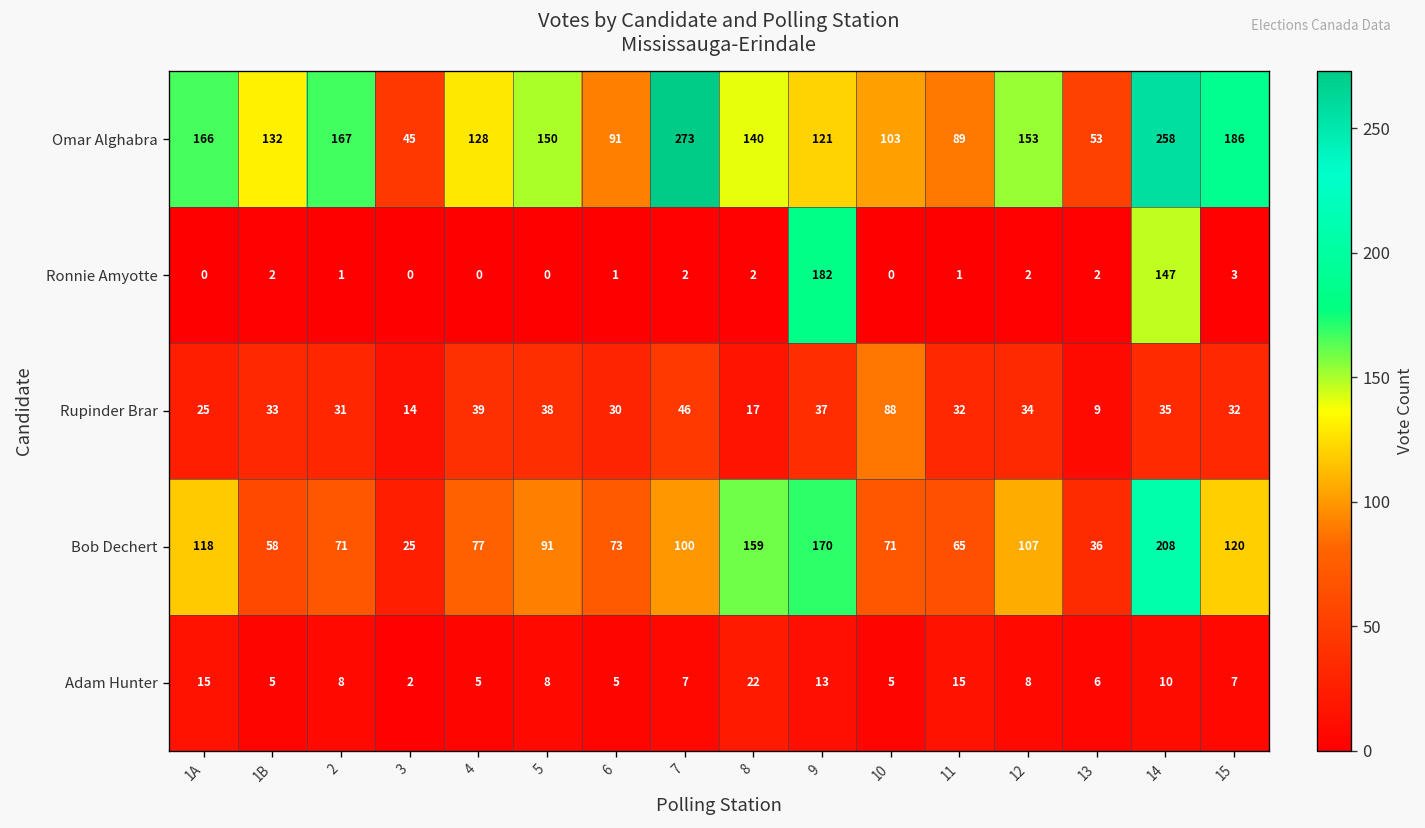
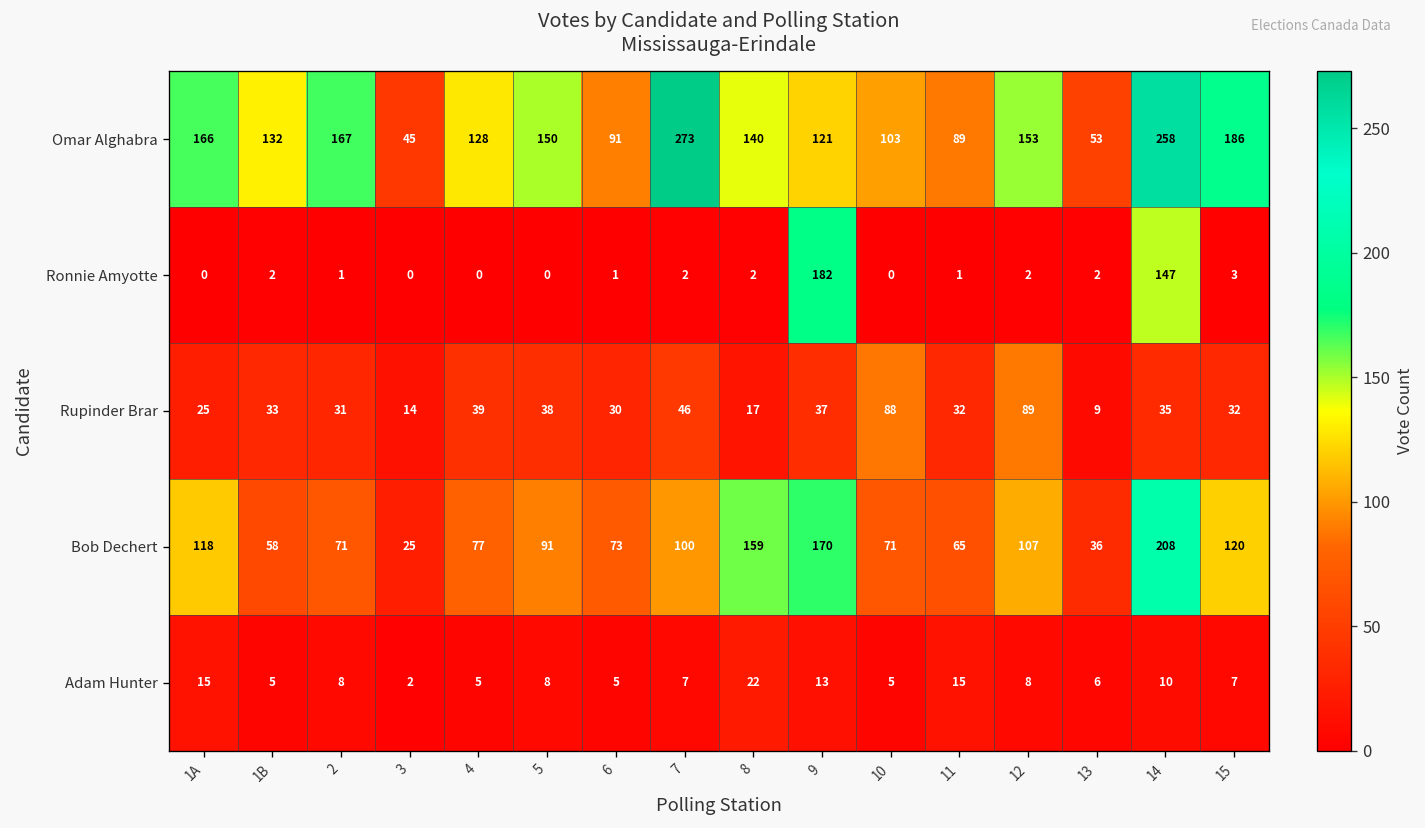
  {
    "Omar Alghabra": {
      "1A": 166,
      "1B": 132,
      "2": 167,
      "3": 45,
      "4": 128,
      "5": 150,
      "6": 91,
      "7": 273,
      "8": 140,
      "9": 121,
      "10": 103,
      "11": 89,
      "12": 153,
      "13": 53,
      "14": 258,
      "15": 186
    },
    "Ronnie Amyotte": {
      "1A": 0,
      "1B": 2,
      "2": 1,
      "3": 0,
      "4": 0,
      "5": 0,
      "6": 1,
      "7": 2,
      "8": 2,
      "9": 182,
      "10": 0,
      "11": 1,
      "12": 2,
      "13": 2,
      "14": 147,
      "15": 3
    },
    "Rupinder Brar": {
      "1A": 25,
      "1B": 33,
      "2": 31,
      "3": 14,
      "4": 39,
      "5": 38,
      "6": 30,
      "7": 46,
      "8": 17,
      "9": 37,
      "10": 88,
      "11": 32,
-     "12": 34,
+     "12": 89,
      "13": 9,
      "14": 35,
      "15": 32
    },
    "Bob Dechert": {
      "1A": 118,
      "1B": 58,
      "2": 71,
      "3": 25,
      "4": 77,
      "5": 91,
      "6": 73,
      "7": 100,
      "8": 159,
      "9": 170,
      "10": 71,
      "11": 65,
      "12": 107,
      "13": 36,
      "14": 208,
      "15": 120
    },
    "Adam Hunter": {
      "1A": 15,
      "1B": 5,
      "2": 8,
      "3": 2,
      "4": 5,
      "5": 8,
      "6": 5,
      "7": 7,
      "8": 22,
      "9": 13,
      "10": 5,
      "11": 15,
      "12": 8,
      "13": 6,
      "14": 10,
      "15": 7
    }
  }
